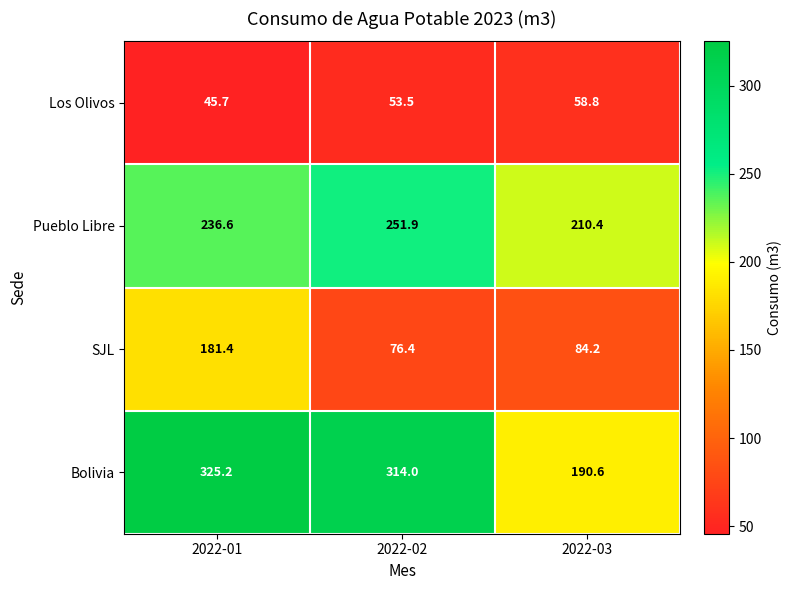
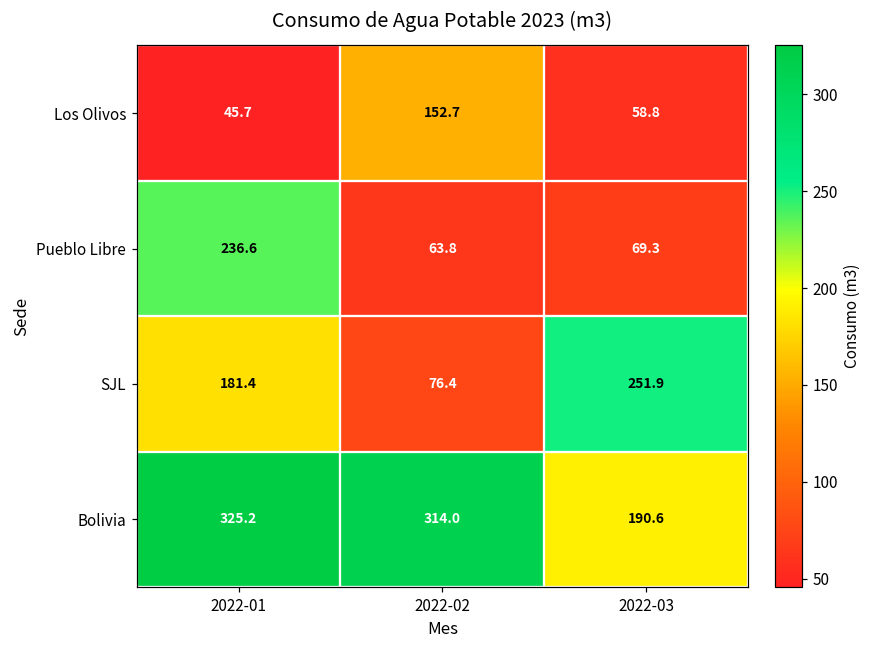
  {
    "Los Olivos": {
      "2022-01": 45.7,
-     "2022-02": 53.5,
+     "2022-02": 152.7,
      "2022-03": 58.8
    },
    "Pueblo Libre": {
      "2022-01": 236.6,
-     "2022-02": 251.9,
-     "2022-03": 210.4
+     "2022-02": 63.8,
+     "2022-03": 69.3
    },
    "SJL": {
      "2022-01": 181.4,
      "2022-02": 76.4,
-     "2022-03": 84.2
+     "2022-03": 251.9
    },
    "Bolivia": {
      "2022-01": 325.2,
      "2022-02": 314.0,
      "2022-03": 190.6
    }
  }
